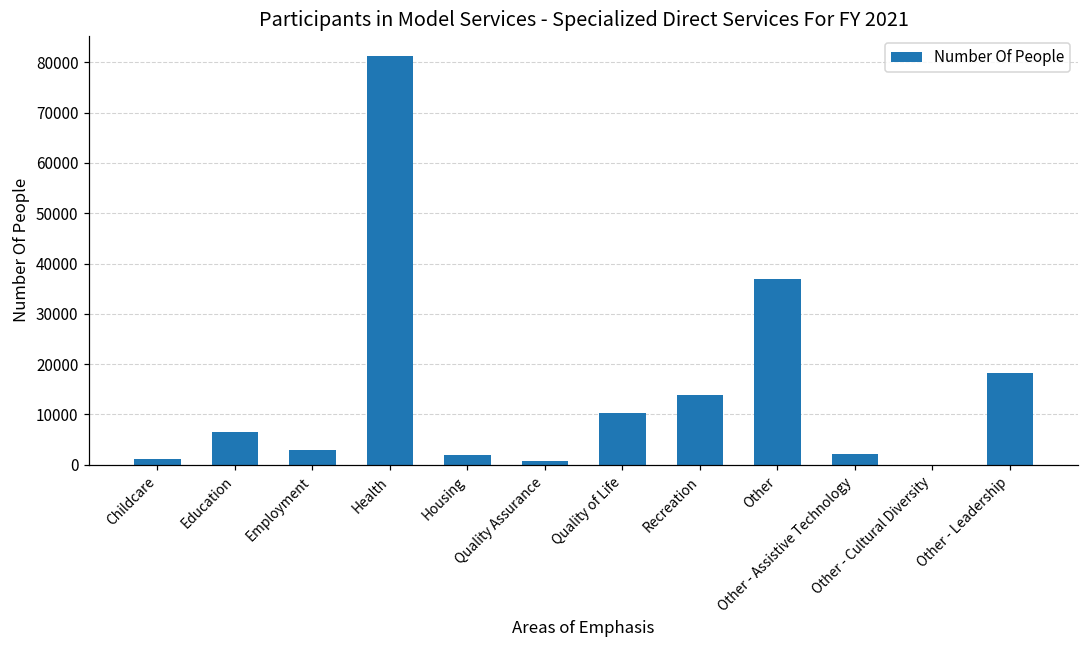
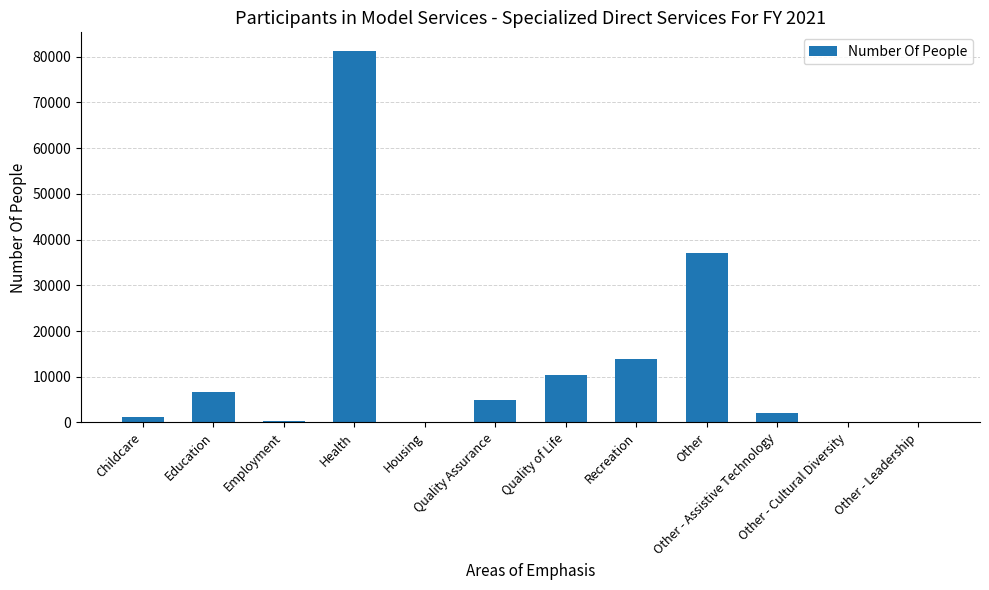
  {
    "Childcare": 1000,
    "Education": 7000,
-   "Employment": 3000,
+   "Employment": 0,
    "Health": 81000,
-   "Housing": 2000,
-   "Quality Assurance": 1000,
+   "Housing": 0,
+   "Quality Assurance": 5000,
    "Quality of Life": 10000,
    "Recreation": 14000,
    "Other": 37000,
    "Other - Assistive Technology": 2000,
-   "Other - Leadership": 18000
+   "Other - Leadership": 0
  }
